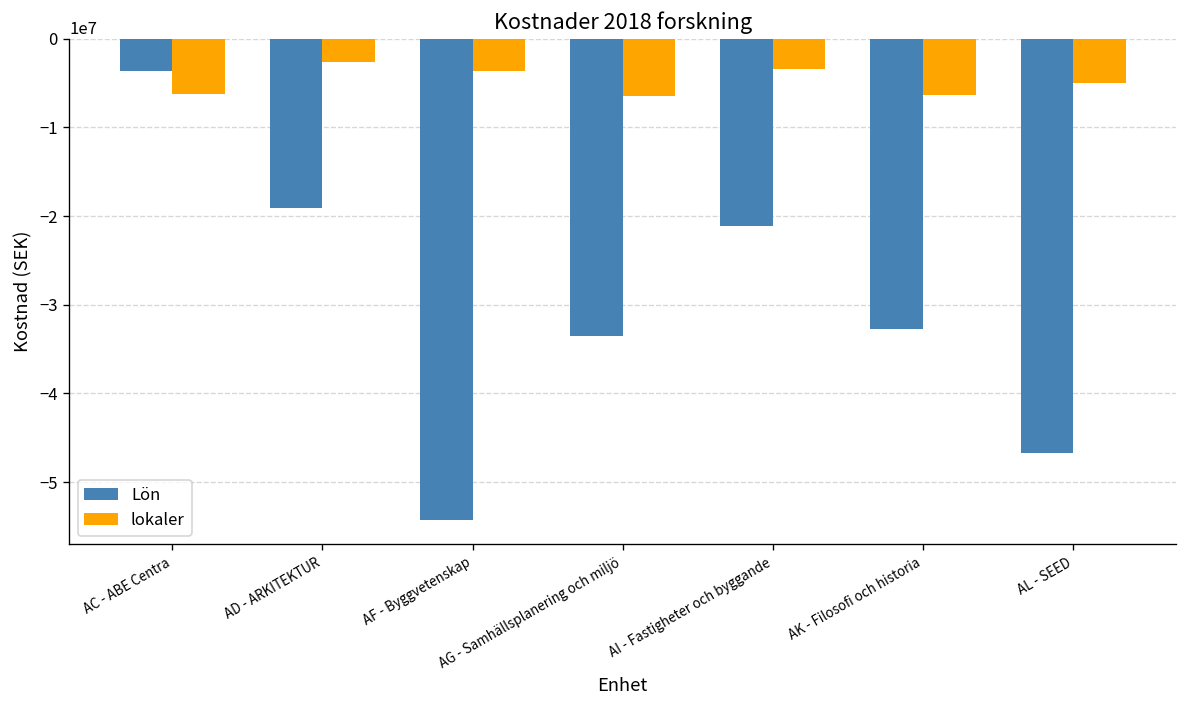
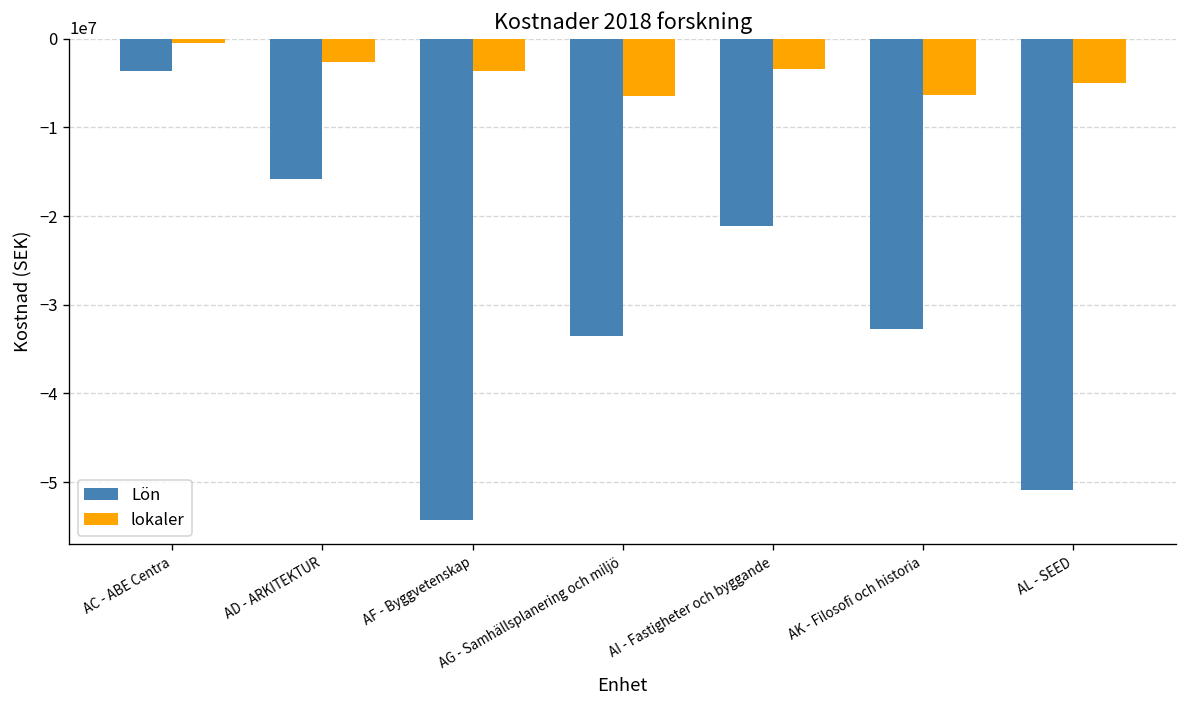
  {
    "Lön": {
      "AC - ABE Centra": -4000000,
-     "AD - ARKITEKTUR": -19000000,
+     "AD - ARKITEKTUR": -16000000,
      "AF - Byggvetenskap": -54000000,
      "AG - Samhällsplanering och miljö": -34000000,
      "AI - Fastigheter och byggande": -21000000,
      "AK - Filosofi och historia": -33000000,
-     "AL - SEED": -47000000
+     "AL - SEED": -51000000
    },
    "lokaler": {
-     "AC - ABE Centra": -6000000,
+     "AC - ABE Centra": 0,
      "AD - ARKITEKTUR": -3000000,
      "AF - Byggvetenskap": -4000000,
      "AG - Samhällsplanering och miljö": -6000000,
      "AI - Fastigheter och byggande": -3000000,
      "AK - Filosofi och historia": -6000000,
      "AL - SEED": -5000000
    }
  }
